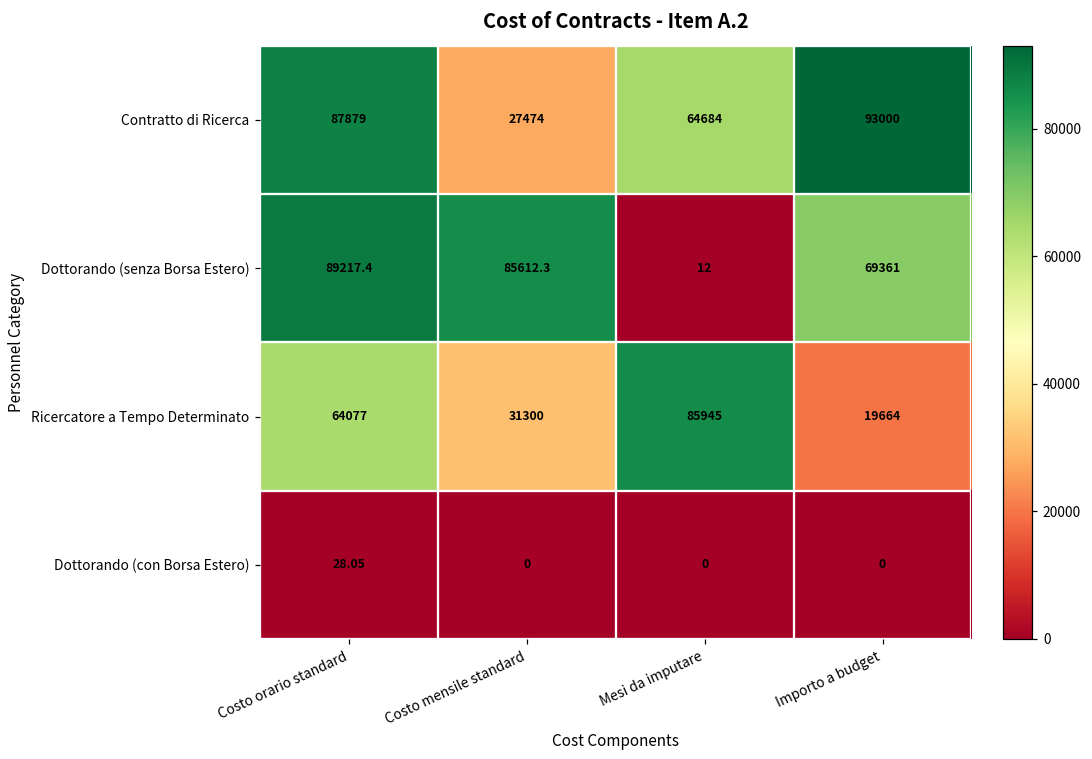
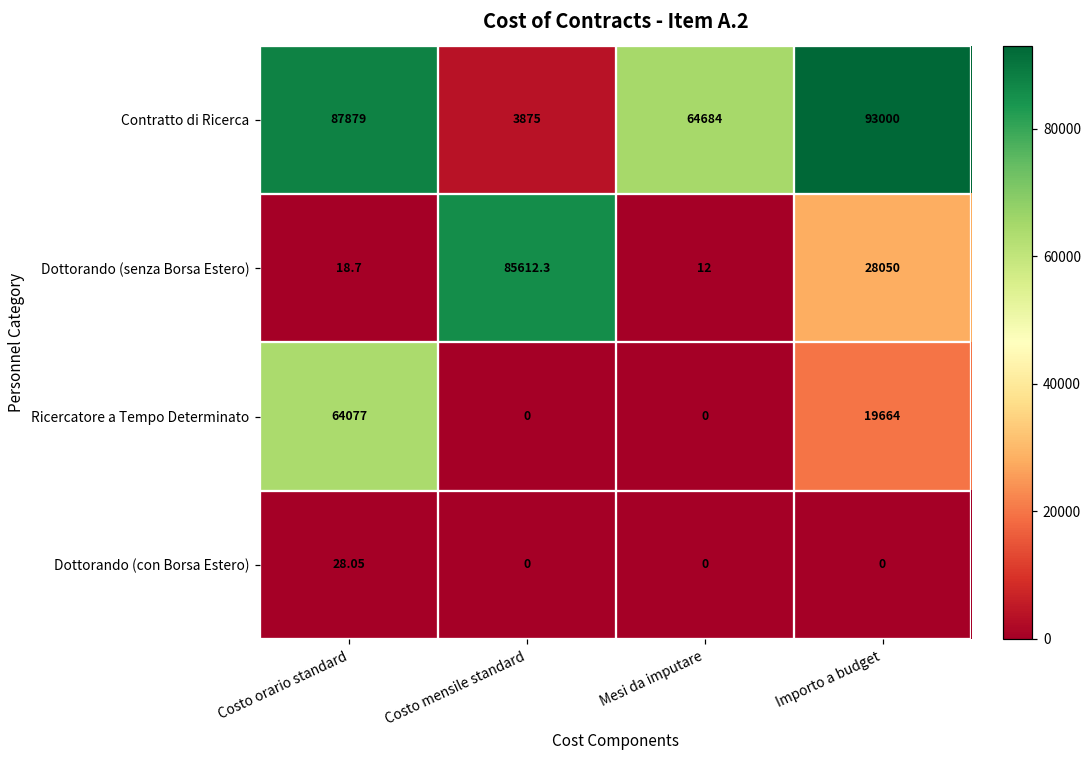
  {
    "Contratto di Ricerca": {
      "Costo orario standard": 87879,
-     "Costo mensile standard": 27474,
+     "Costo mensile standard": 3875,
      "Mesi da imputare": 64684,
      "Importo a budget": 93000
    },
    "Dottorando (senza Borsa Estero)": {
-     "Costo orario standard": 89217.4,
+     "Costo orario standard": 18.7,
      "Costo mensile standard": 85612.3,
      "Mesi da imputare": 12,
-     "Importo a budget": 69361
+     "Importo a budget": 28050
    },
    "Ricercatore a Tempo Determinato": {
      "Costo orario standard": 64077,
-     "Costo mensile standard": 31300,
-     "Mesi da imputare": 85945,
+     "Costo mensile standard": 0,
+     "Mesi da imputare": 0,
      "Importo a budget": 19664
    },
    "Dottorando (con Borsa Estero)": {
      "Costo orario standard": 28.05,
      "Costo mensile standard": 0,
      "Mesi da imputare": 0,
      "Importo a budget": 0
    }
  }
